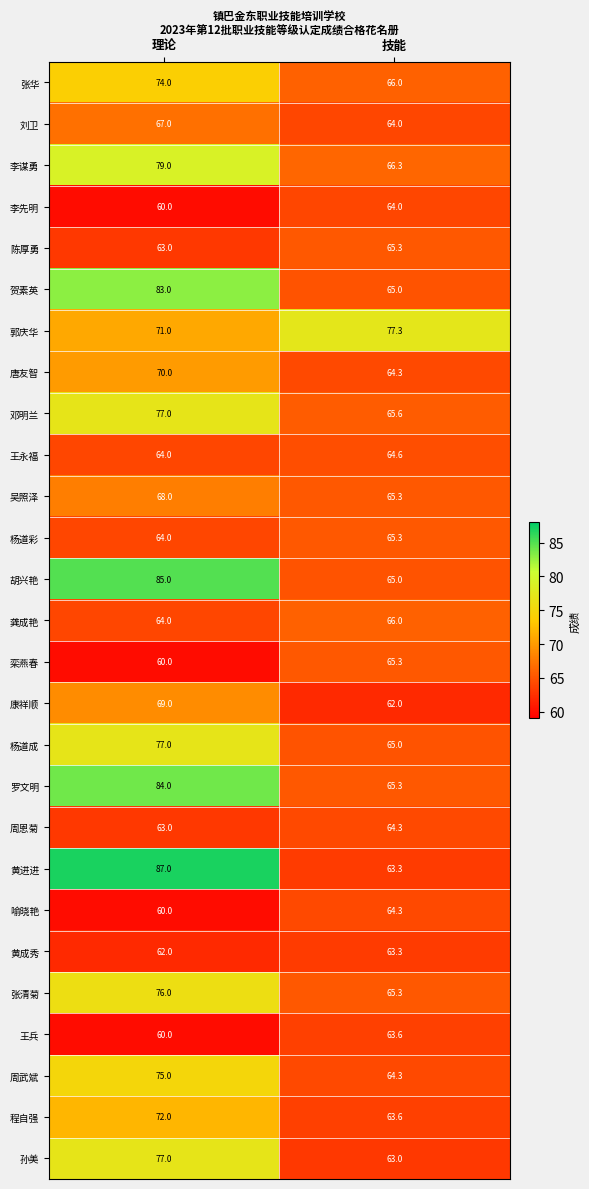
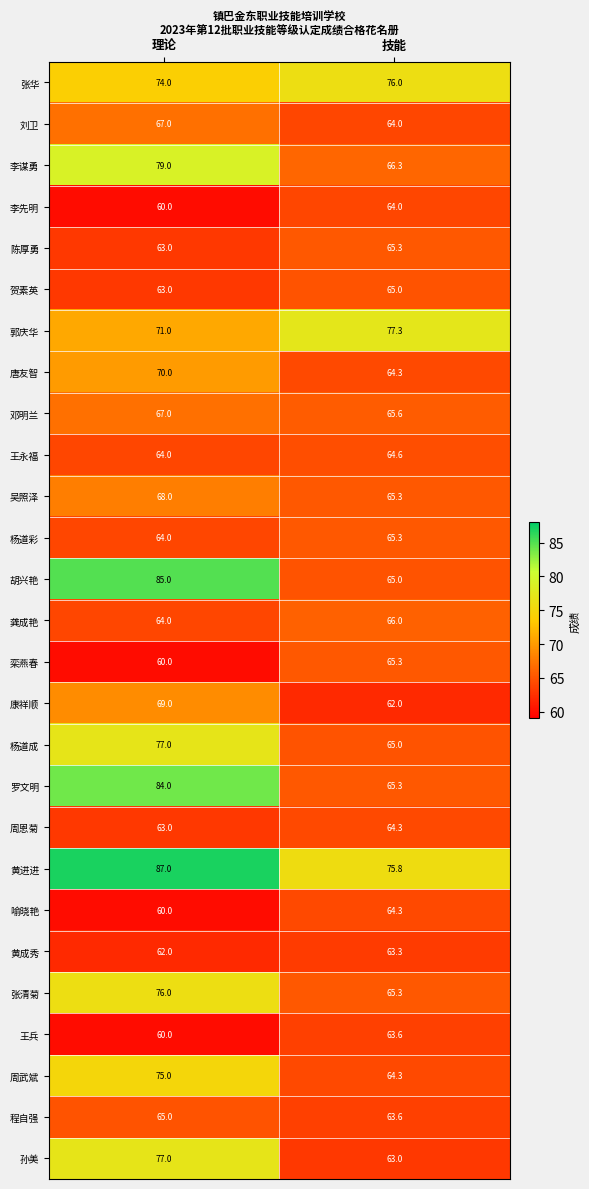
  {
    "张华": {
      "理论": 74.0,
-     "技能": 66.0
+     "技能": 76.0
    },
    "刘卫": {
      "理论": 67.0,
      "技能": 64.0
    },
    "李谋勇": {
      "理论": 79.0,
      "技能": 66.3
    },
    "李先明": {
      "理论": 60.0,
      "技能": 64.0
    },
    "陈厚勇": {
      "理论": 63.0,
      "技能": 65.3
    },
    "贺素英": {
-     "理论": 83.0,
+     "理论": 63.0,
      "技能": 65.0
    },
    "郭庆华": {
      "理论": 71.0,
      "技能": 77.3
    },
    "唐友智": {
      "理论": 70.0,
      "技能": 64.3
    },
    "邓明兰": {
-     "理论": 77.0,
+     "理论": 67.0,
      "技能": 65.6
    },
    "王永福": {
      "理论": 64.0,
      "技能": 64.6
    },
    "吴照泽": {
      "理论": 68.0,
      "技能": 65.3
    },
    "杨道彩": {
      "理论": 64.0,
      "技能": 65.3
    },
    "胡兴艳": {
      "理论": 85.0,
      "技能": 65.0
    },
    "龚成艳": {
      "理论": 64.0,
      "技能": 66.0
    },
    "栾燕春": {
      "理论": 60.0,
      "技能": 65.3
    },
    "康祥顺": {
      "理论": 69.0,
      "技能": 62.0
    },
    "杨道成": {
      "理论": 77.0,
      "技能": 65.0
    },
    "罗文明": {
      "理论": 84.0,
      "技能": 65.3
    },
    "周恩菊": {
      "理论": 63.0,
      "技能": 64.3
    },
    "黄进进": {
      "理论": 87.0,
-     "技能": 63.3
+     "技能": 75.8
    },
    "喻晓艳": {
      "理论": 60.0,
      "技能": 64.3
    },
    "黄成秀": {
      "理论": 62.0,
      "技能": 63.3
    },
    "张清菊": {
      "理论": 76.0,
      "技能": 65.3
    },
    "王兵": {
      "理论": 60.0,
      "技能": 63.6
    },
    "周武斌": {
      "理论": 75.0,
      "技能": 64.3
    },
    "程自强": {
-     "理论": 72.0,
+     "理论": 65.0,
      "技能": 63.6
    },
    "孙美": {
      "理论": 77.0,
      "技能": 63.0
    }
  }
